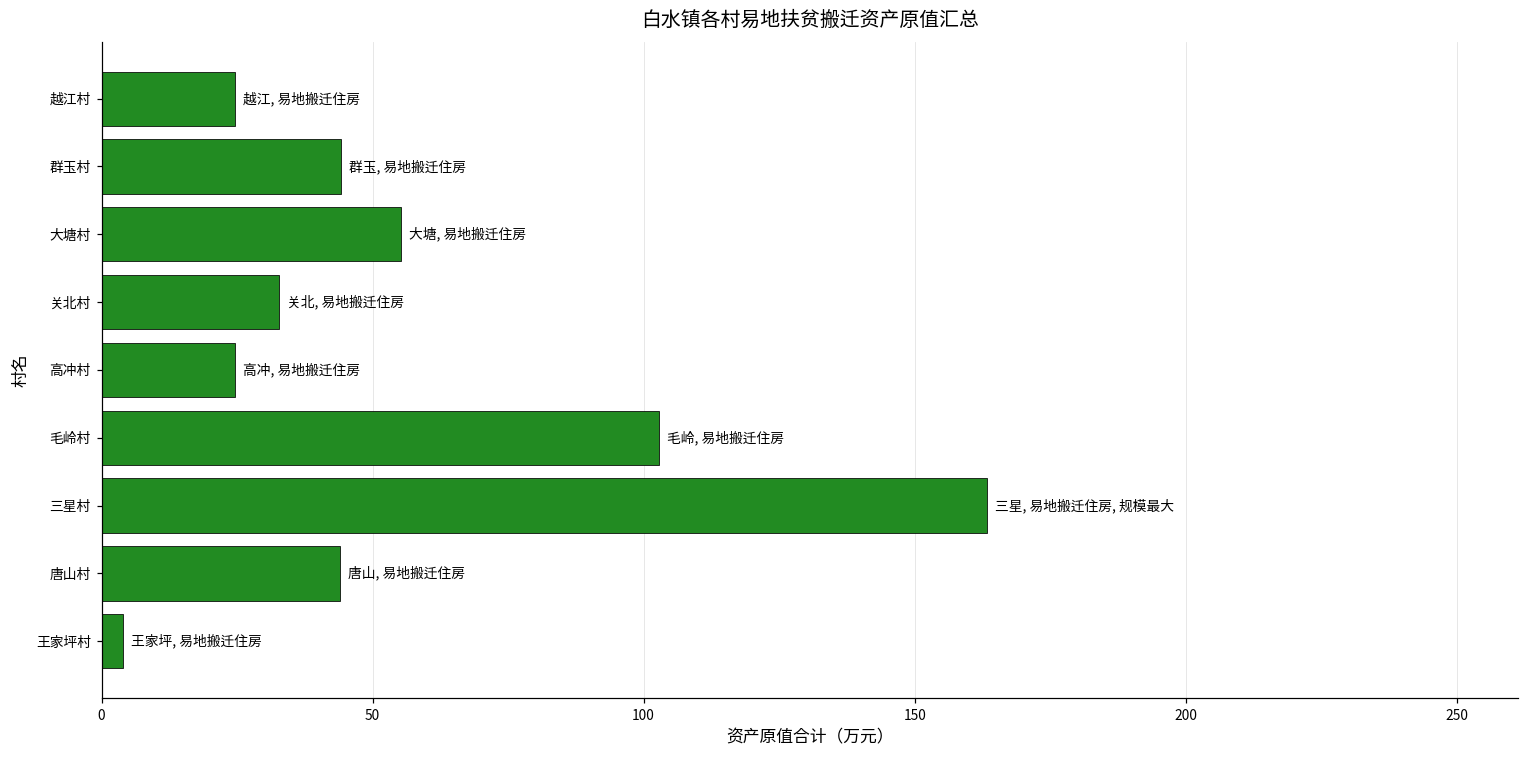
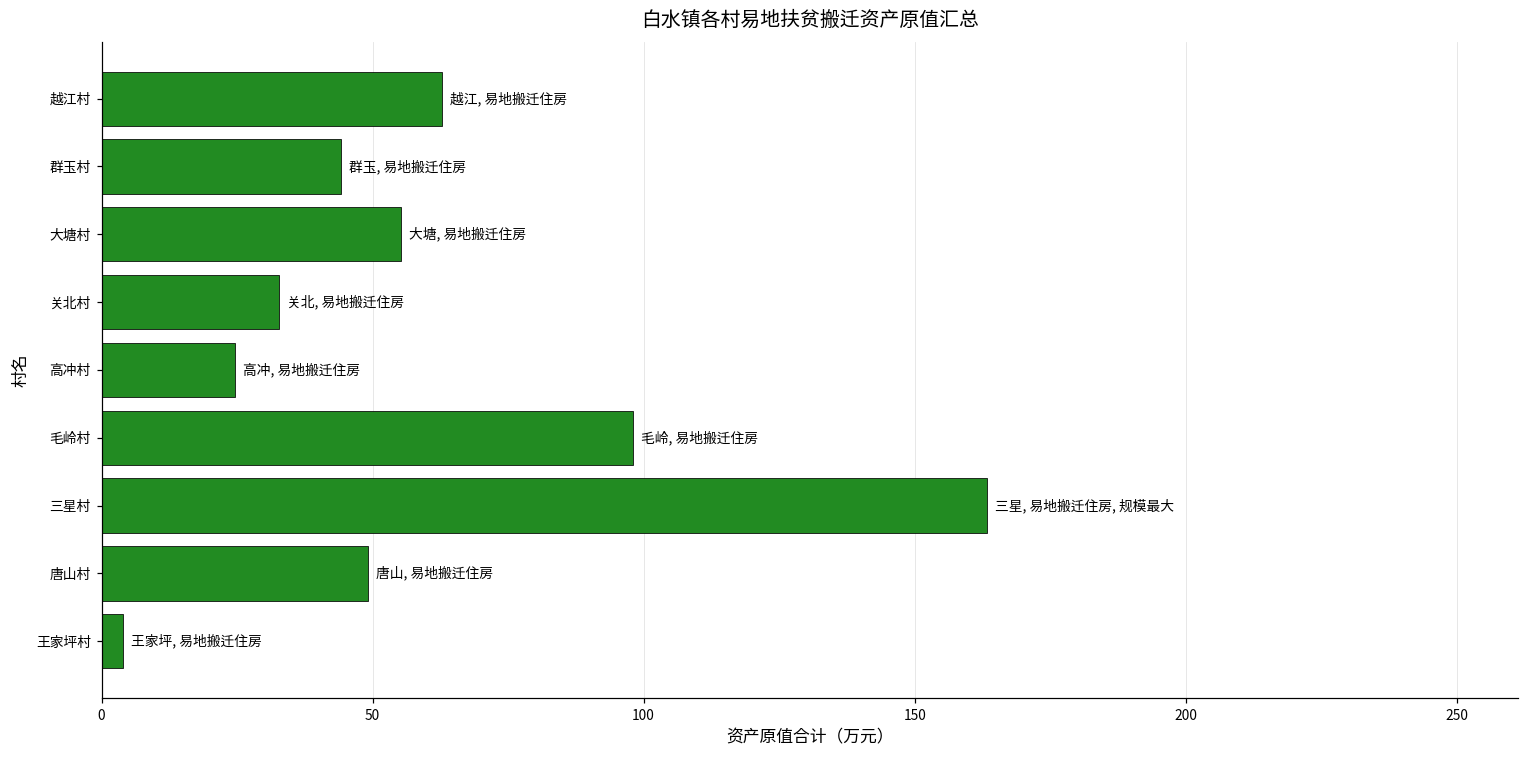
  {
-   "越江村": 25,
+   "越江村": 63,
    "群玉村": 44,
    "大塘村": 55,
    "关北村": 33,
    "高冲村": 25,
-   "毛岭村": 103,
+   "毛岭村": 98,
    "三星村": 163,
-   "唐山村": 44,
+   "唐山村": 49,
    "王家坪村": 4
  }
